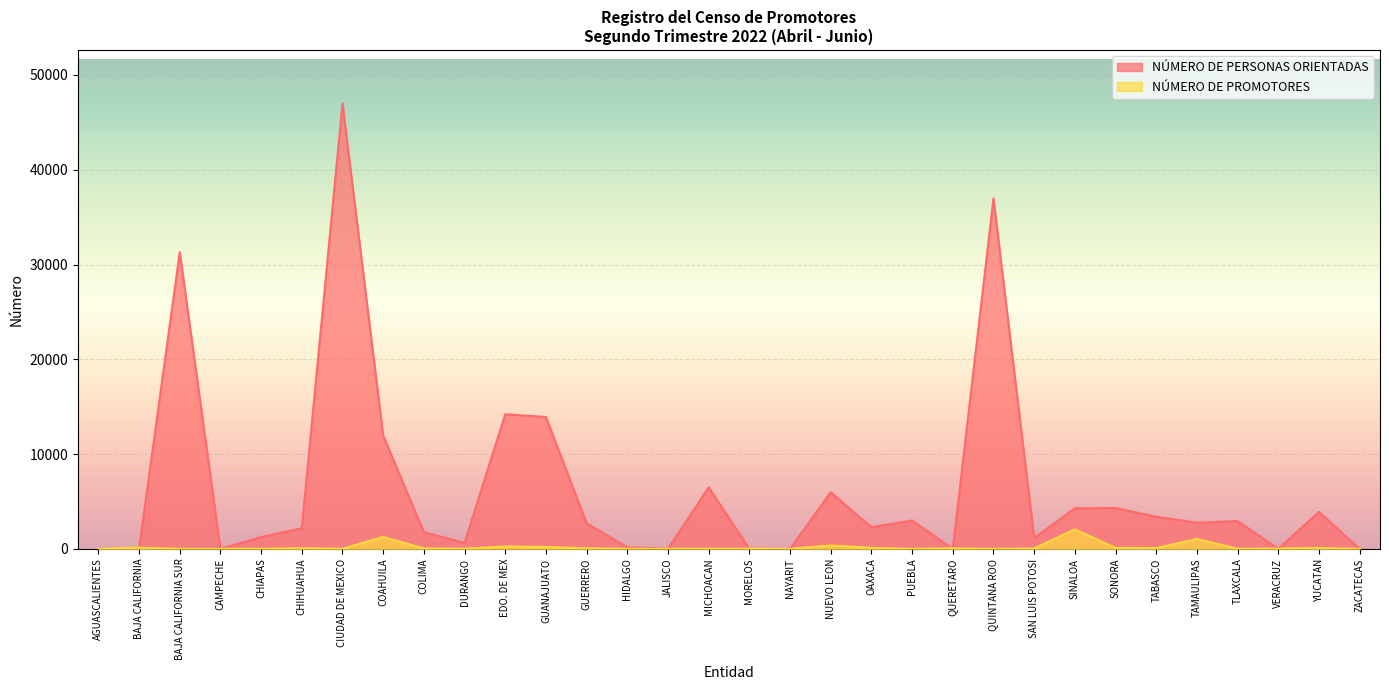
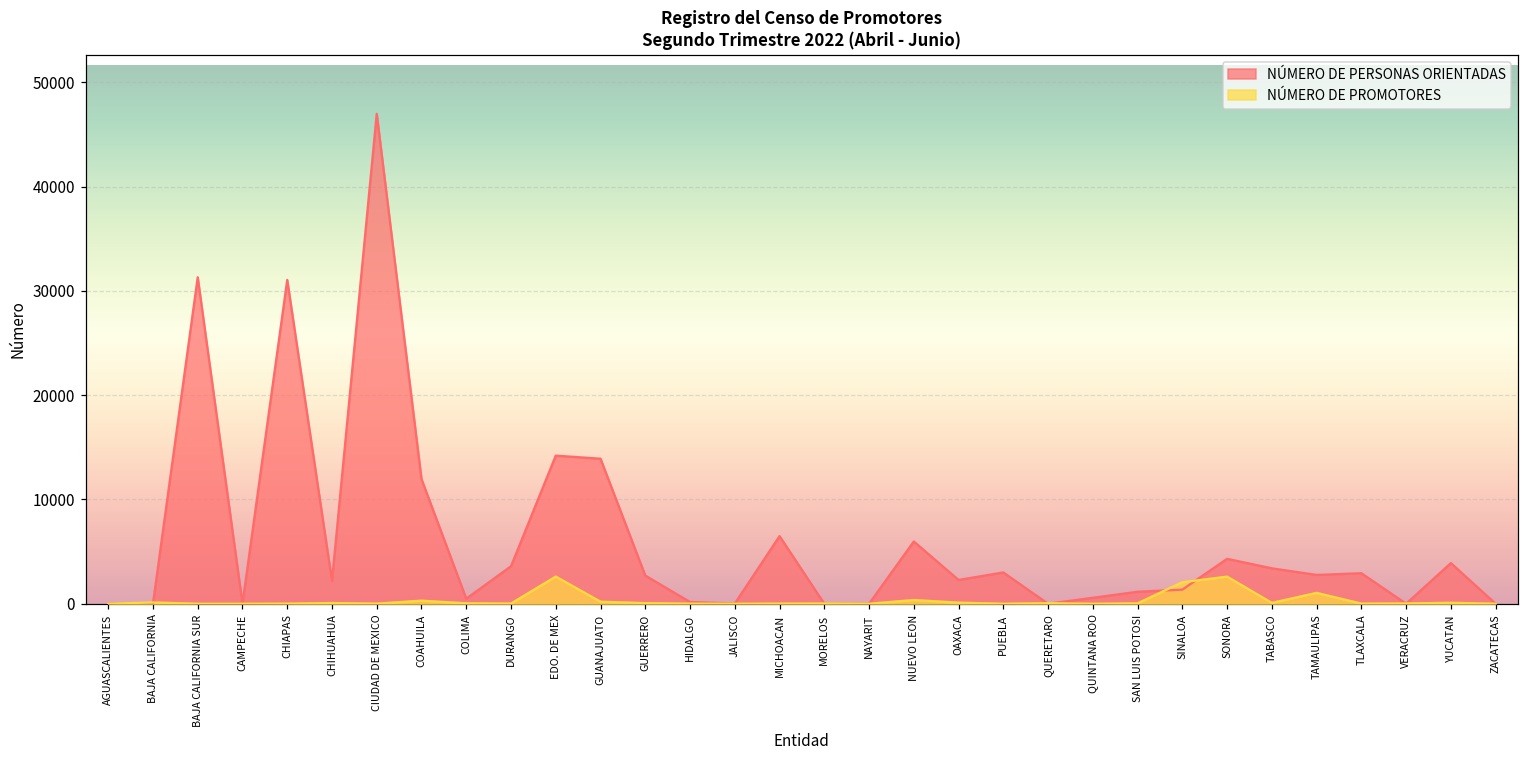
  {
    "NÚMERO DE PERSONAS ORIENTADAS": {
      "BAJA CALIFORNIA SUR": 31000,
-     "CHIAPAS": 1000,
+     "CHIAPAS": 31000,
      "CHIHUAHUA": 2000,
      "CIUDAD DE MEXICO": 47000,
      "COAHUILA": 12000,
-     "COLIMA": 2000,
-     "DURANGO": 1000,
+     "COLIMA": 0,
+     "DURANGO": 4000,
      "EDO. DE MEX": 14000,
      "GUANAJUATO": 14000,
      "GUERRERO": 3000,
      "MICHOACAN": 6000,
      "NUEVO LEON": 6000,
      "OAXACA": 2000,
      "PUEBLA": 3000,
-     "QUINTANA ROO": 37000,
+     "QUINTANA ROO": 1000,
      "SAN LUIS POTOSI": 1000,
-     "SINALOA": 4000,
+     "SINALOA": 1000,
      "SONORA": 4000,
      "TABASCO": 3000,
      "TAMAULIPAS": 3000,
      "TLAXCALA": 3000,
      "YUCATAN": 4000
    },
    "NÚMERO DE PROMOTORES": {
      "BAJA CALIFORNIA SUR": 0,
      "CHIAPAS": 0,
      "CHIHUAHUA": 0,
      "CIUDAD DE MEXICO": 0,
-     "COAHUILA": 1000,
+     "COAHUILA": 0,
      "COLIMA": 0,
      "DURANGO": 0,
-     "EDO. DE MEX": 0,
+     "EDO. DE MEX": 3000,
      "GUANAJUATO": 0,
      "GUERRERO": 0,
      "MICHOACAN": 0,
      "NUEVO LEON": 0,
      "OAXACA": 0,
      "PUEBLA": 0,
      "QUINTANA ROO": 0,
      "SAN LUIS POTOSI": 0,
      "SINALOA": 2000,
-     "SONORA": 0,
+     "SONORA": 3000,
      "TABASCO": 0,
      "TAMAULIPAS": 1000,
      "TLAXCALA": 0,
      "YUCATAN": 0
    }
  }
